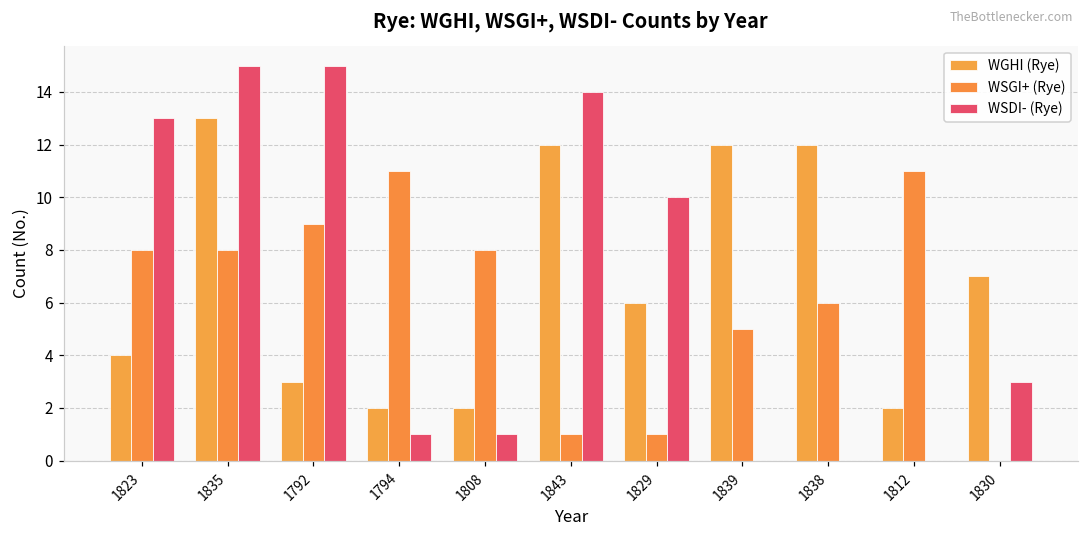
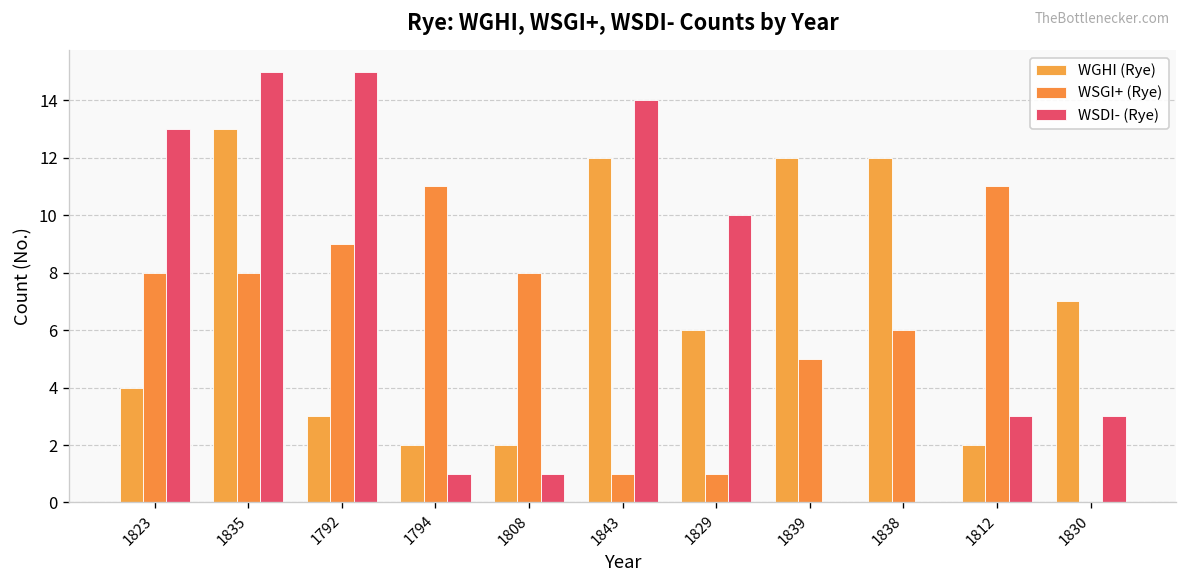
  {
    "WSDI- (Rye)": {
      "1823": 13,
      "1835": 15,
      "1792": 15,
      "1794": 1,
      "1808": 1,
      "1843": 14,
      "1829": 10,
      "1839": 0,
      "1838": 0,
-     "1812": 0,
+     "1812": 3,
      "1830": 3
    }
  }
